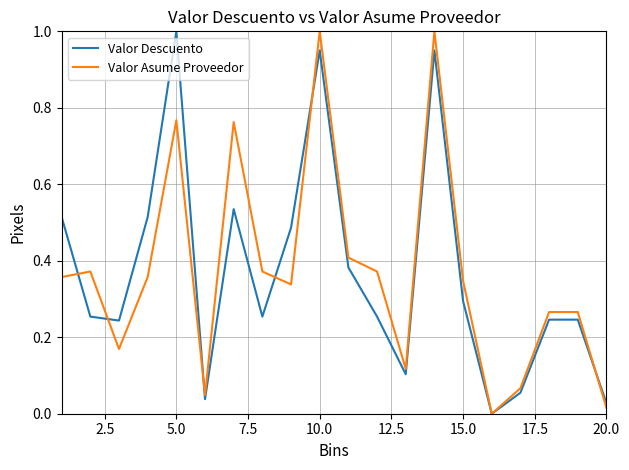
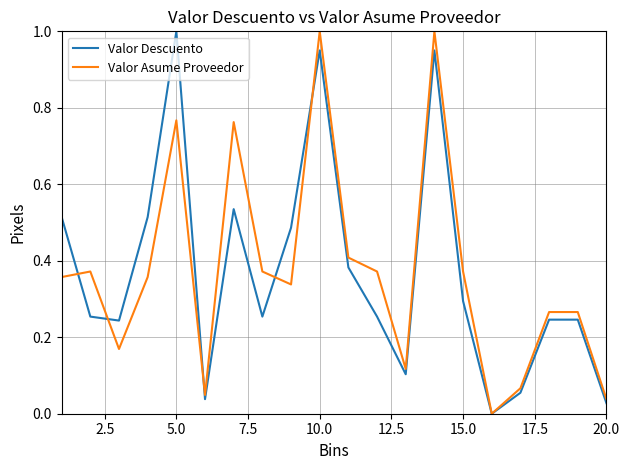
  {
    "Valor Descuento": {
      "5.0": 1.00,
      "10.0": 0.95,
      "15.0": 0.29,
      "20.0": 0.03
    },
    "Valor Asume Proveedor": {
      "5.0": 0.77,
      "10.0": 1.00,
-     "15.0": 0.35,
-     "20.0": 0.02
+     "15.0": 0.37,
+     "20.0": 0.04
    }
  }
